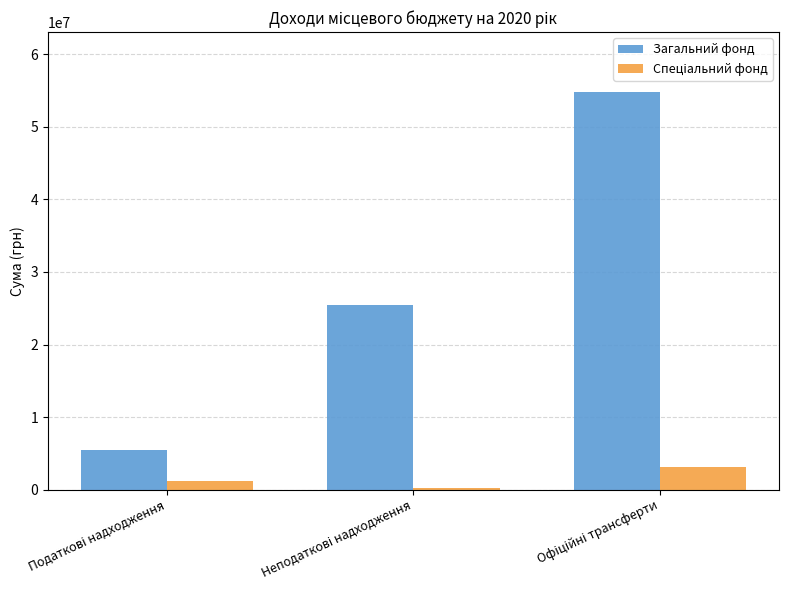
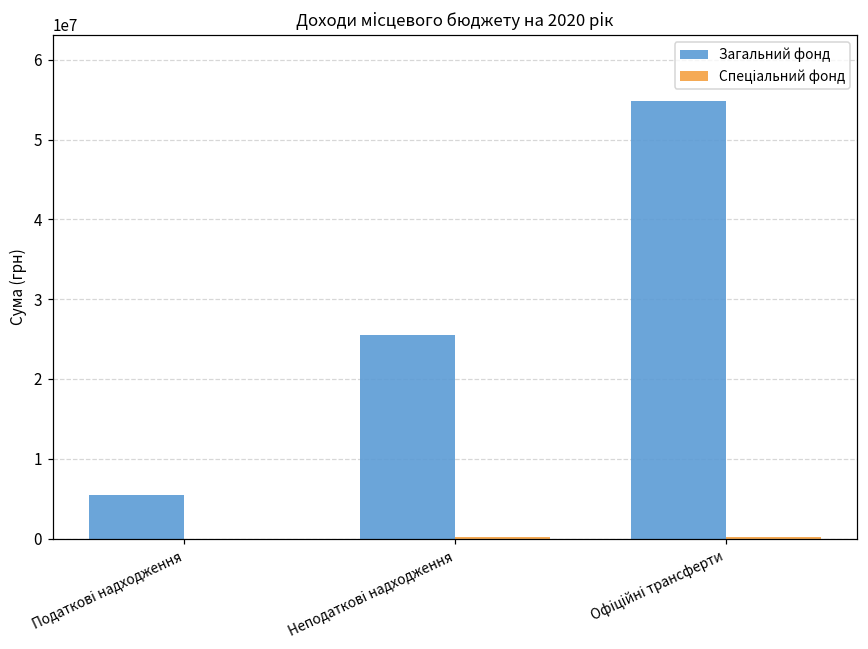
  {
    "Загальний фонд": {
      "Податкові надходження": 6000000,
      "Неподаткові надходження": 25000000,
      "Офіційні трансферти": 55000000
    },
    "Спеціальний фонд": {
-     "Податкові надходження": 1000000,
-     "Офіційні трансферти": 3000000
+     "Податкові надходження": 0,
+     "Офіційні трансферти": 0
    }
  }
